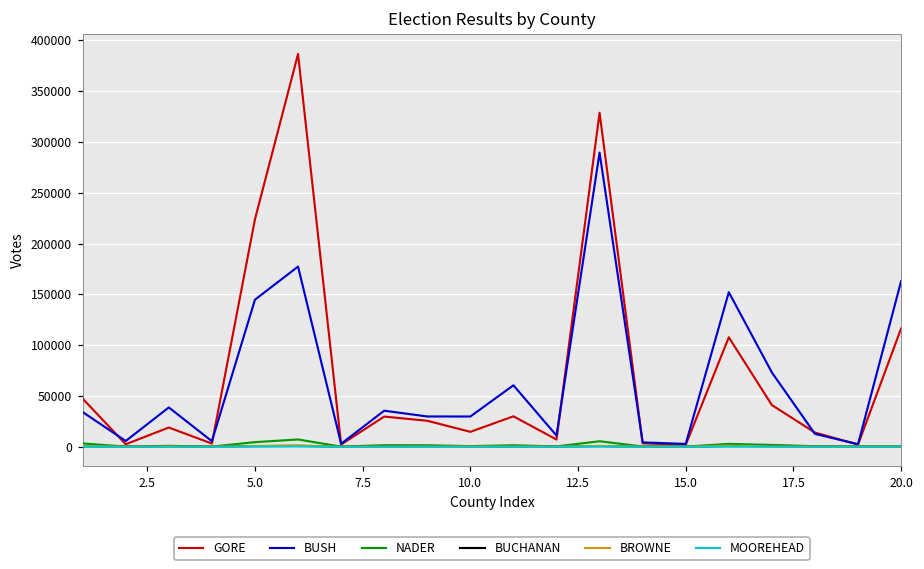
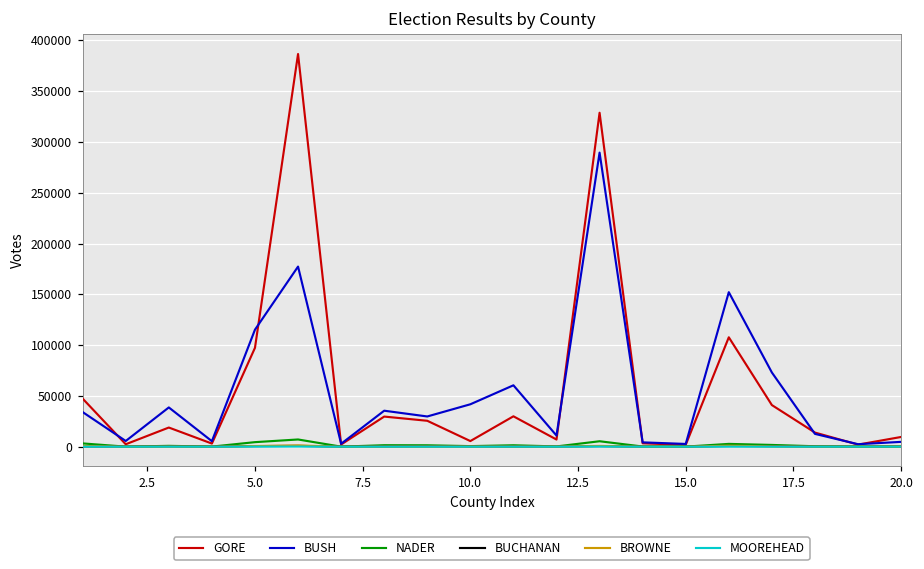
  {
    "GORE": {
-     "5.0": 220000,
-     "10.0": 15000,
-     "20.0": 120000
+     "5.0": 100000,
+     "10.0": 6000,
+     "20.0": 10000
    },
    "BUSH": {
-     "5.0": 140000,
-     "10.0": 30000,
-     "20.0": 160000
+     "5.0": 120000,
+     "10.0": 40000,
+     "20.0": 0
    },
    "NADER": {
      "5.0": 0
    }
  }
